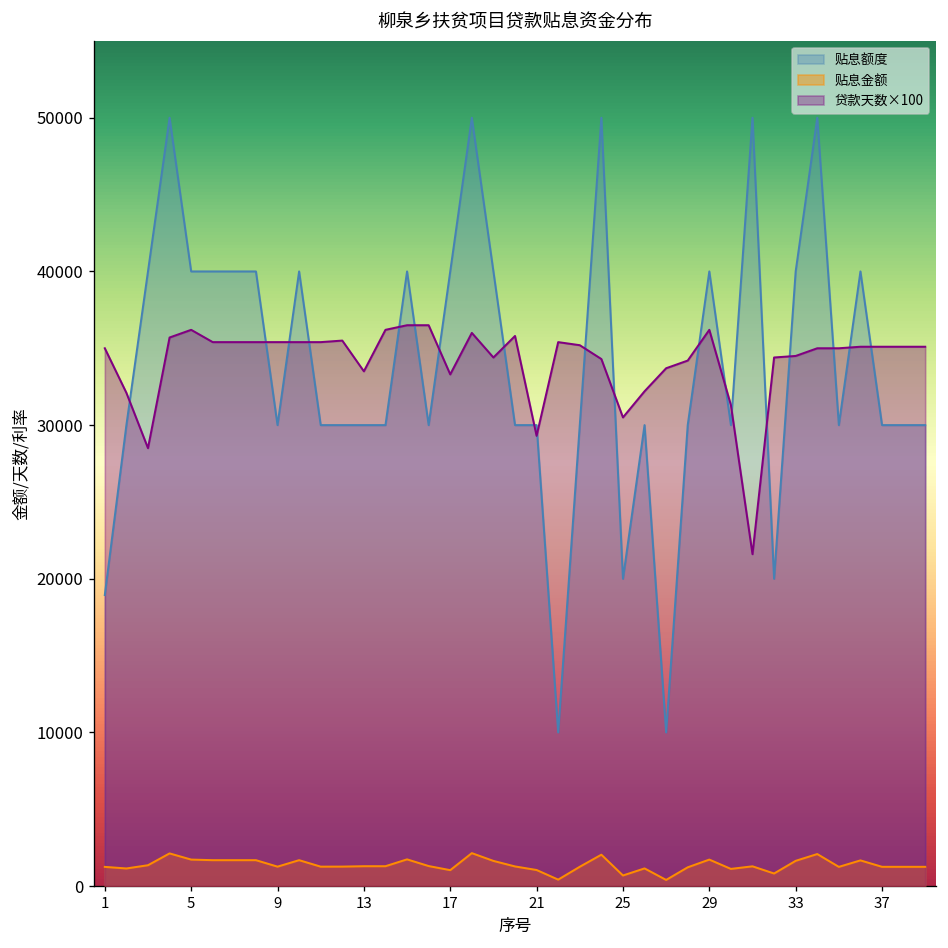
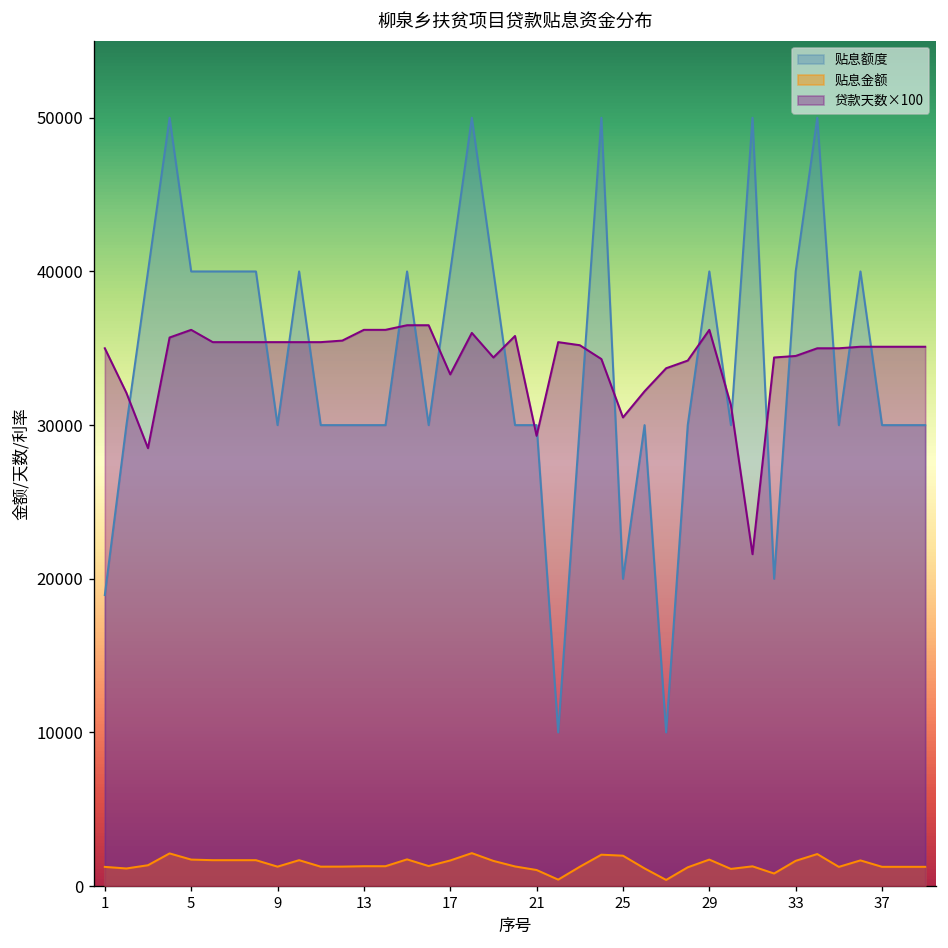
  {
    "贴息额度": {
      "1": 18900,
      "5": 40000,
      "9": 30000,
      "13": 30000,
      "17": 40000,
      "21": 30000,
      "25": 20000,
      "29": 40000,
      "33": 40000,
      "37": 30000
    },
    "贴息金额": {
      "1": 1300,
      "5": 1700,
      "9": 1300,
      "13": 1300,
-     "17": 1000,
+     "17": 1700,
      "21": 1000,
-     "25": 700,
+     "25": 2000,
      "29": 1700,
      "33": 1600,
      "37": 1300
    },
    "贷款天数×100": {
      "1": 35000,
      "5": 36200,
      "9": 35400,
-     "13": 33500,
+     "13": 36200,
      "17": 33300,
      "21": 29300,
      "25": 30500,
      "29": 36200,
      "33": 34500,
      "37": 35100
    }
  }
